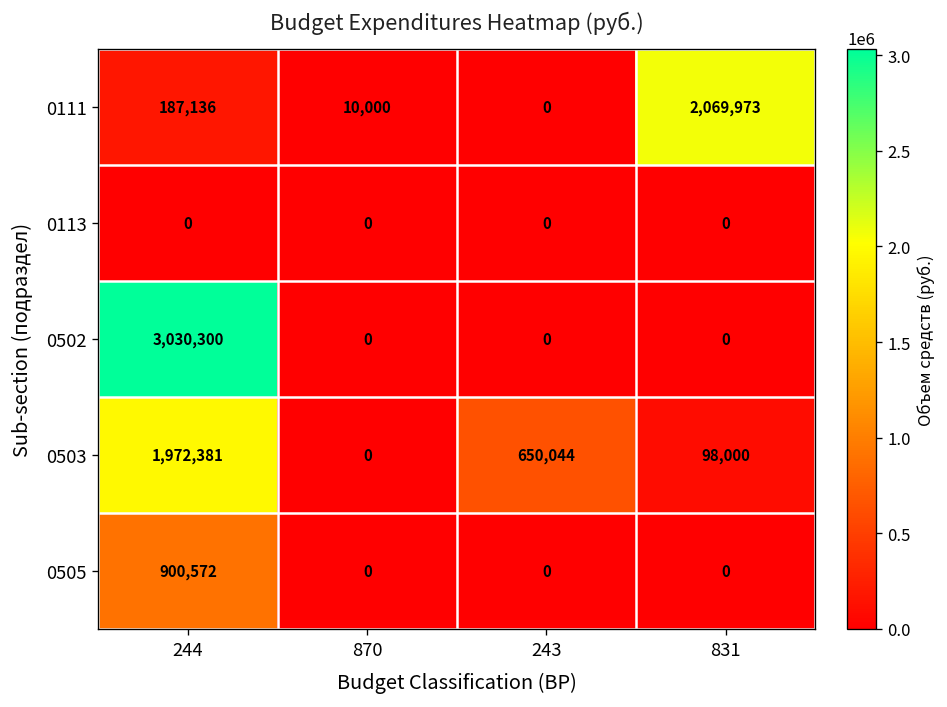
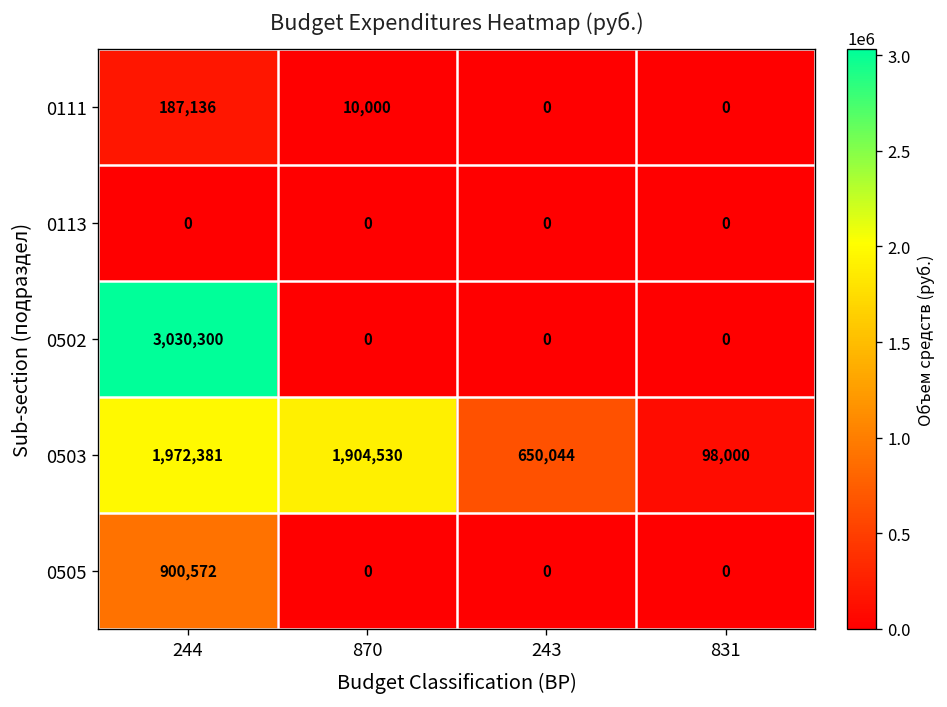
  {
    "0111": {
      "244": "187,136",
      "870": "10,000",
      "243": "0",
-     "831": "2,069,973"
+     "831": "0"
    },
    "0113": {
      "244": "0",
      "870": "0",
      "243": "0",
      "831": "0"
    },
    "0502": {
      "244": "3,030,300",
      "870": "0",
      "243": "0",
      "831": "0"
    },
    "0503": {
      "244": "1,972,381",
-     "870": "0",
+     "870": "1,904,530",
      "243": "650,044",
      "831": "98,000"
    },
    "0505": {
      "244": "900,572",
      "870": "0",
      "243": "0",
      "831": "0"
    }
  }
